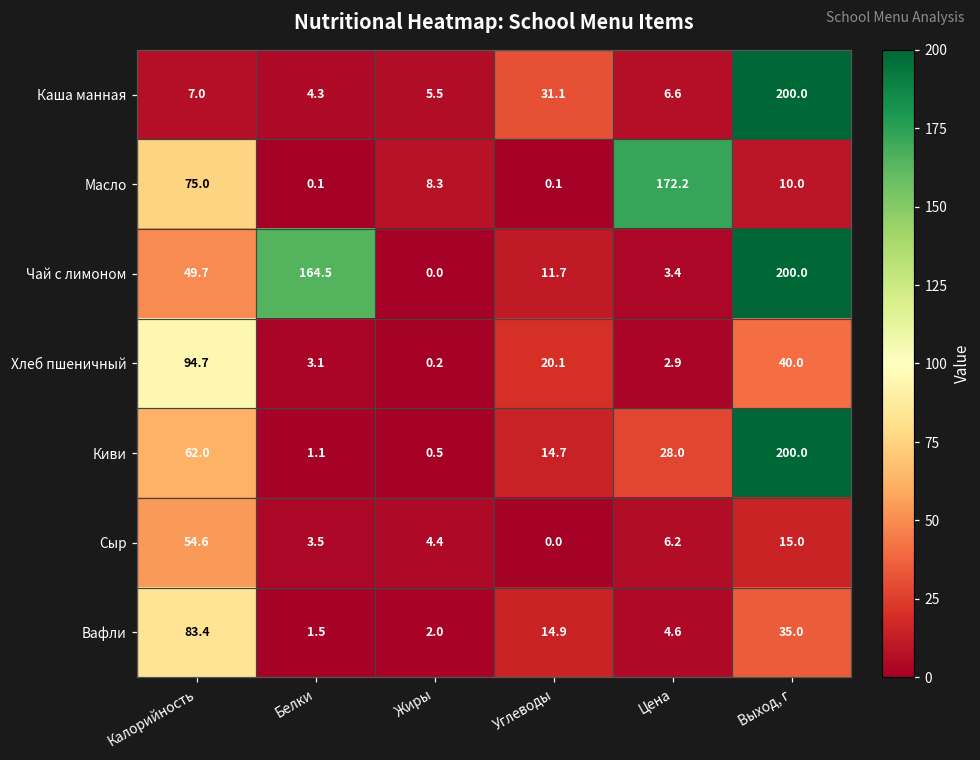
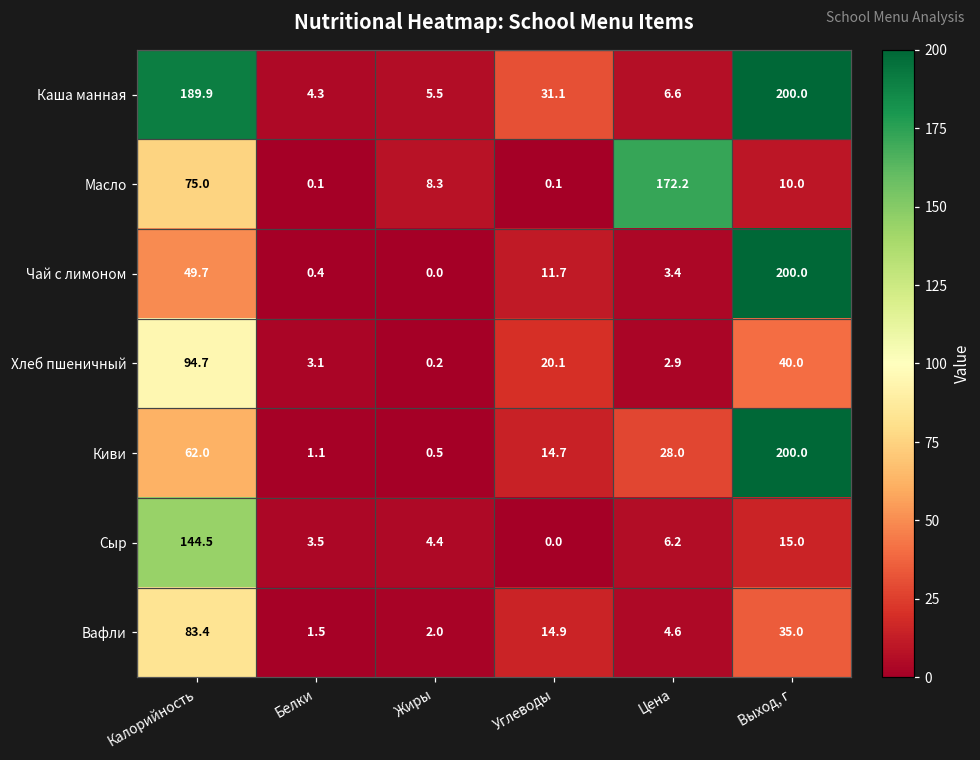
  {
    "Каша манная": {
-     "Калорийность": 7.0,
+     "Калорийность": 189.9,
      "Белки": 4.3,
      "Жиры": 5.5,
      "Углеводы": 31.1,
      "Цена": 6.6,
      "Выход, г": 200.0
    },
    "Масло": {
      "Калорийность": 75.0,
      "Белки": 0.1,
      "Жиры": 8.3,
      "Углеводы": 0.1,
      "Цена": 172.2,
      "Выход, г": 10.0
    },
    "Чай с лимоном": {
      "Калорийность": 49.7,
-     "Белки": 164.5,
+     "Белки": 0.4,
      "Жиры": 0.0,
      "Углеводы": 11.7,
      "Цена": 3.4,
      "Выход, г": 200.0
    },
    "Хлеб пшеничный": {
      "Калорийность": 94.7,
      "Белки": 3.1,
      "Жиры": 0.2,
      "Углеводы": 20.1,
      "Цена": 2.9,
      "Выход, г": 40.0
    },
    "Киви": {
      "Калорийность": 62.0,
      "Белки": 1.1,
      "Жиры": 0.5,
      "Углеводы": 14.7,
      "Цена": 28.0,
      "Выход, г": 200.0
    },
    "Сыр": {
-     "Калорийность": 54.6,
+     "Калорийность": 144.5,
      "Белки": 3.5,
      "Жиры": 4.4,
      "Углеводы": 0.0,
      "Цена": 6.2,
      "Выход, г": 15.0
    },
    "Вафли": {
      "Калорийность": 83.4,
      "Белки": 1.5,
      "Жиры": 2.0,
      "Углеводы": 14.9,
      "Цена": 4.6,
      "Выход, г": 35.0
    }
  }
